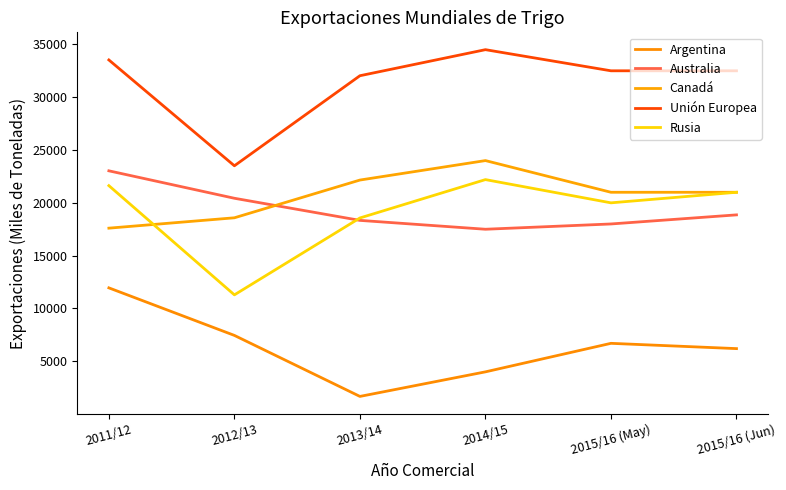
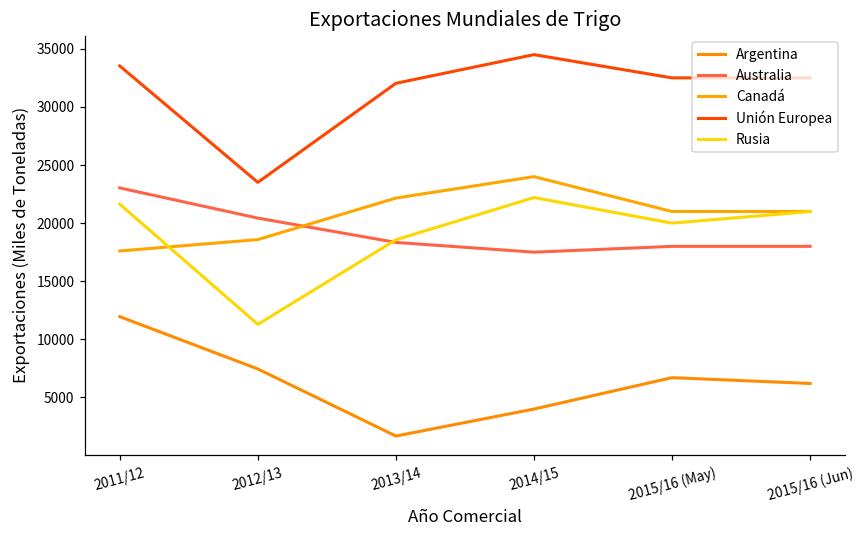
  {
    "Australia": {
      "2011/12": 23000,
      "2012/13": 20400,
      "2014/15": 17500,
      "2015/16 (May)": 18000,
-     "2015/16 (Jun)": 18900
+     "2015/16 (Jun)": 18000
    },
    "Unión Europea": {
      "2011/12": 33500,
      "2012/13": 23500,
      "2013/14": 32000,
      "2014/15": 34500,
      "2015/16 (May)": 32500
    }
  }
